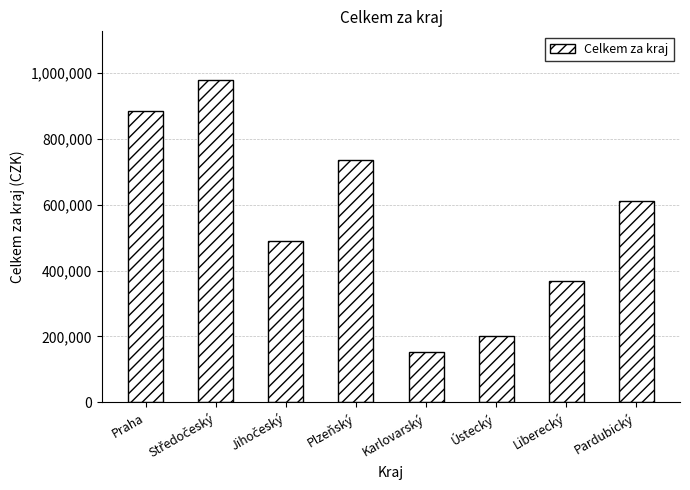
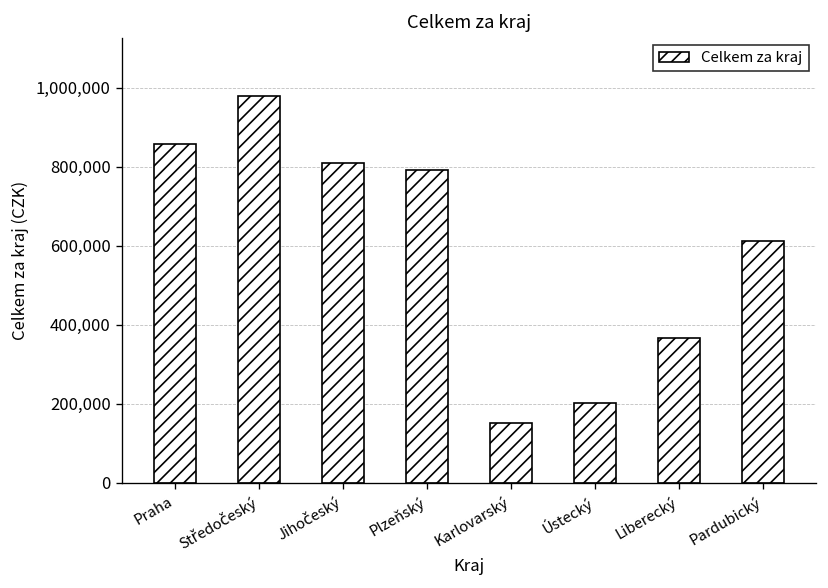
  {
-   "Praha": "880,000",
+   "Praha": "860,000",
    "Středočeský": "980,000",
-   "Jihočeský": "490,000",
-   "Plzeňský": "740,000",
+   "Jihočeský": "810,000",
+   "Plzeňský": "790,000",
    "Karlovarský": "150,000",
    "Ústecký": "200,000",
    "Liberecký": "370,000",
    "Pardubický": "610,000"
  }
